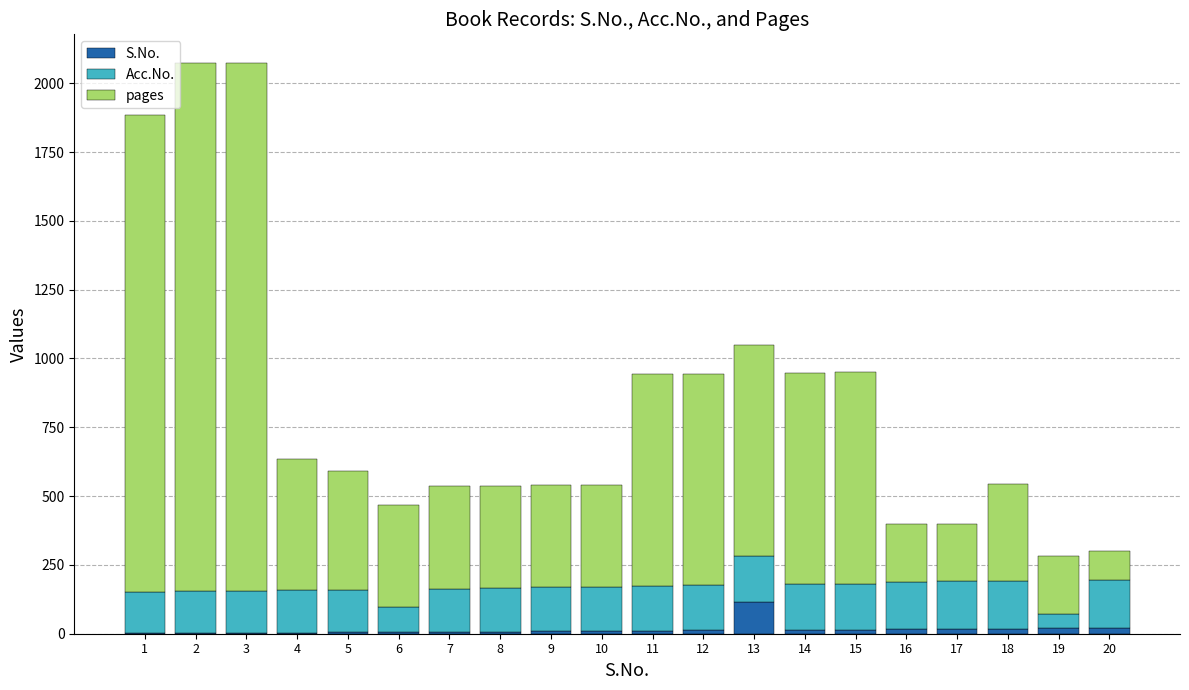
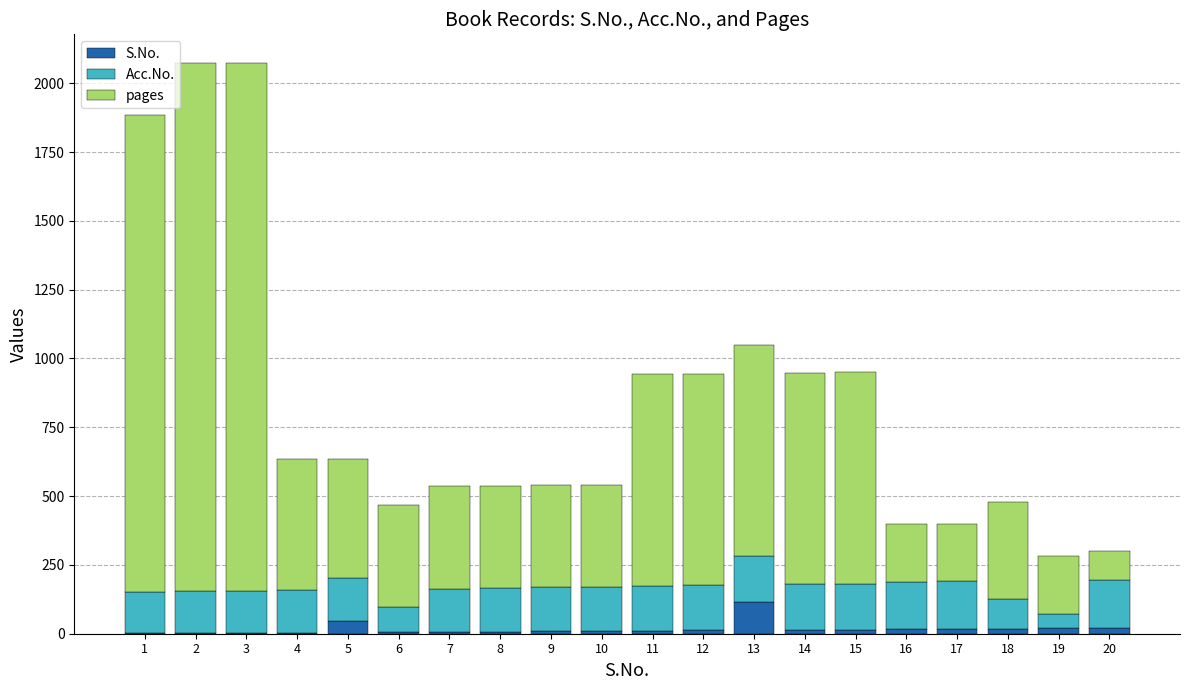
  {
    "S.No.": {
-     "5": 10,
+     "5": 50,
      "10": 10,
      "11": 10,
      "12": 10,
      "13": 120,
      "14": 10,
      "15": 20,
      "16": 20,
      "17": 20,
      "18": 20,
      "19": 20,
      "20": 20
    },
    "Acc.No.": {
      "1": 150,
      "2": 150,
      "3": 150,
      "4": 150,
      "5": 160,
      "6": 90,
      "7": 160,
      "8": 160,
      "9": 160,
      "10": 160,
      "11": 160,
      "12": 160,
      "13": 170,
      "14": 170,
      "15": 170,
      "16": 170,
      "17": 170,
-     "18": 180,
+     "18": 110,
      "19": 50,
      "20": 180
    },
    "pages": {
      "1": 1730,
      "2": 1920,
      "3": 1920,
      "4": 480,
      "5": 430,
      "6": 370,
      "7": 370,
      "8": 370,
      "9": 370,
      "10": 370,
      "11": 770,
      "12": 770,
      "13": 770,
      "14": 770,
      "15": 770,
      "16": 210,
      "17": 210,
      "18": 350,
      "19": 210,
      "20": 100
    }
  }
